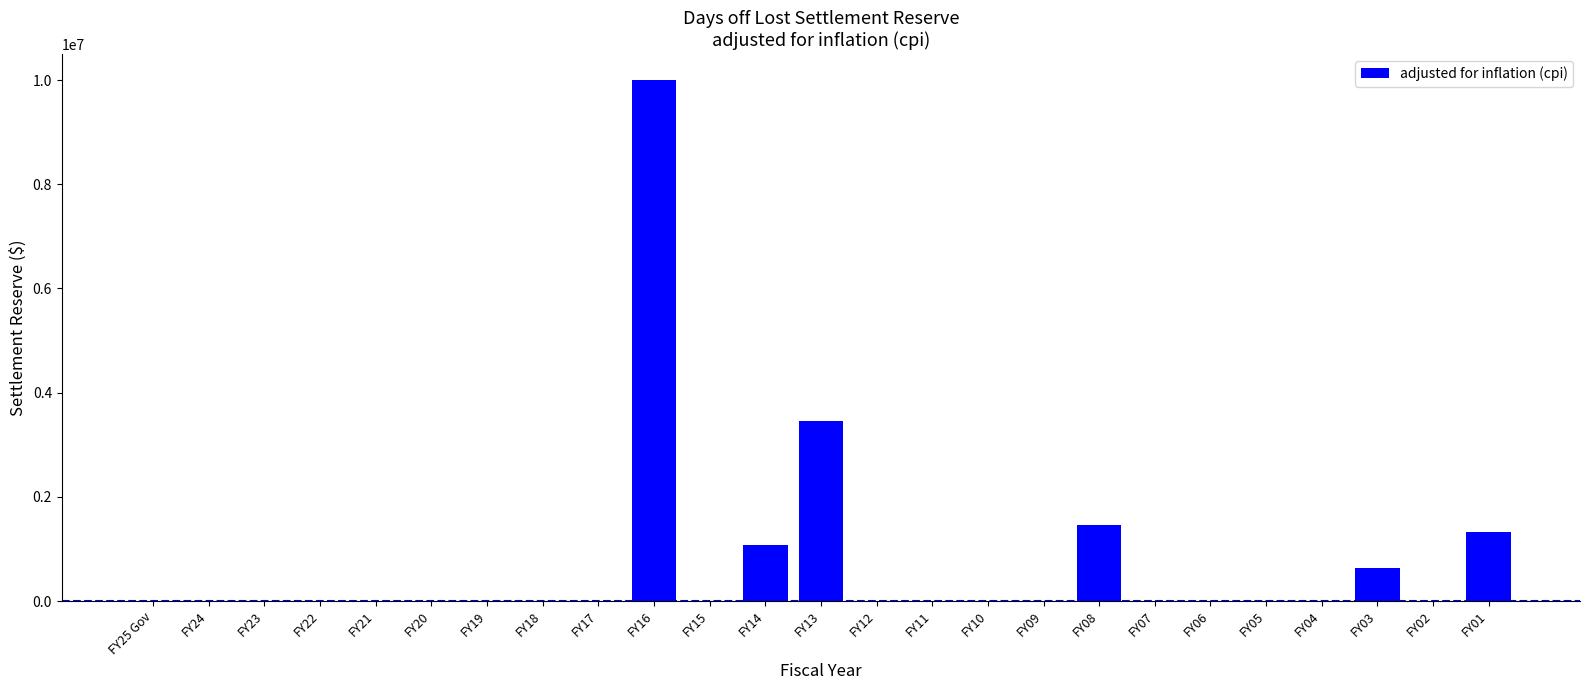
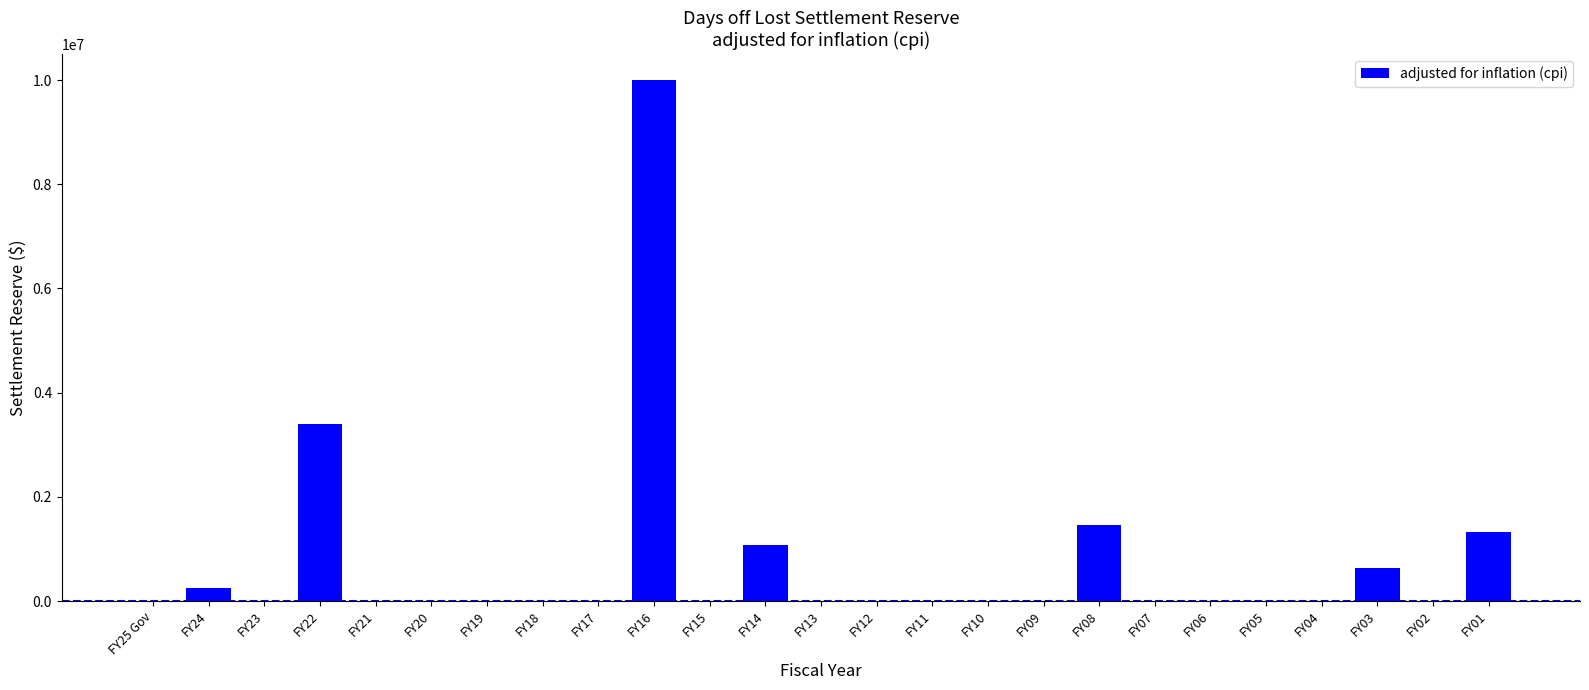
  {
    "FY25 Gov": 0,
-   "FY24": 0,
+   "FY24": 300000,
    "FY23": 0,
-   "FY22": 0,
+   "FY22": 3400000,
    "FY21": 0,
    "FY20": 0,
    "FY19": 0,
    "FY18": 0,
    "FY17": 0,
    "FY16": 10000000,
    "FY15": 0,
    "FY14": 1100000,
-   "FY13": 3500000,
+   "FY13": 0,
    "FY12": 0,
    "FY11": 0,
    "FY10": 0,
    "FY09": 0,
    "FY08": 1500000,
    "FY07": 0,
    "FY06": 0,
    "FY05": 0,
    "FY04": 0,
    "FY03": 600000,
    "FY02": 0,
    "FY01": 1300000
  }
